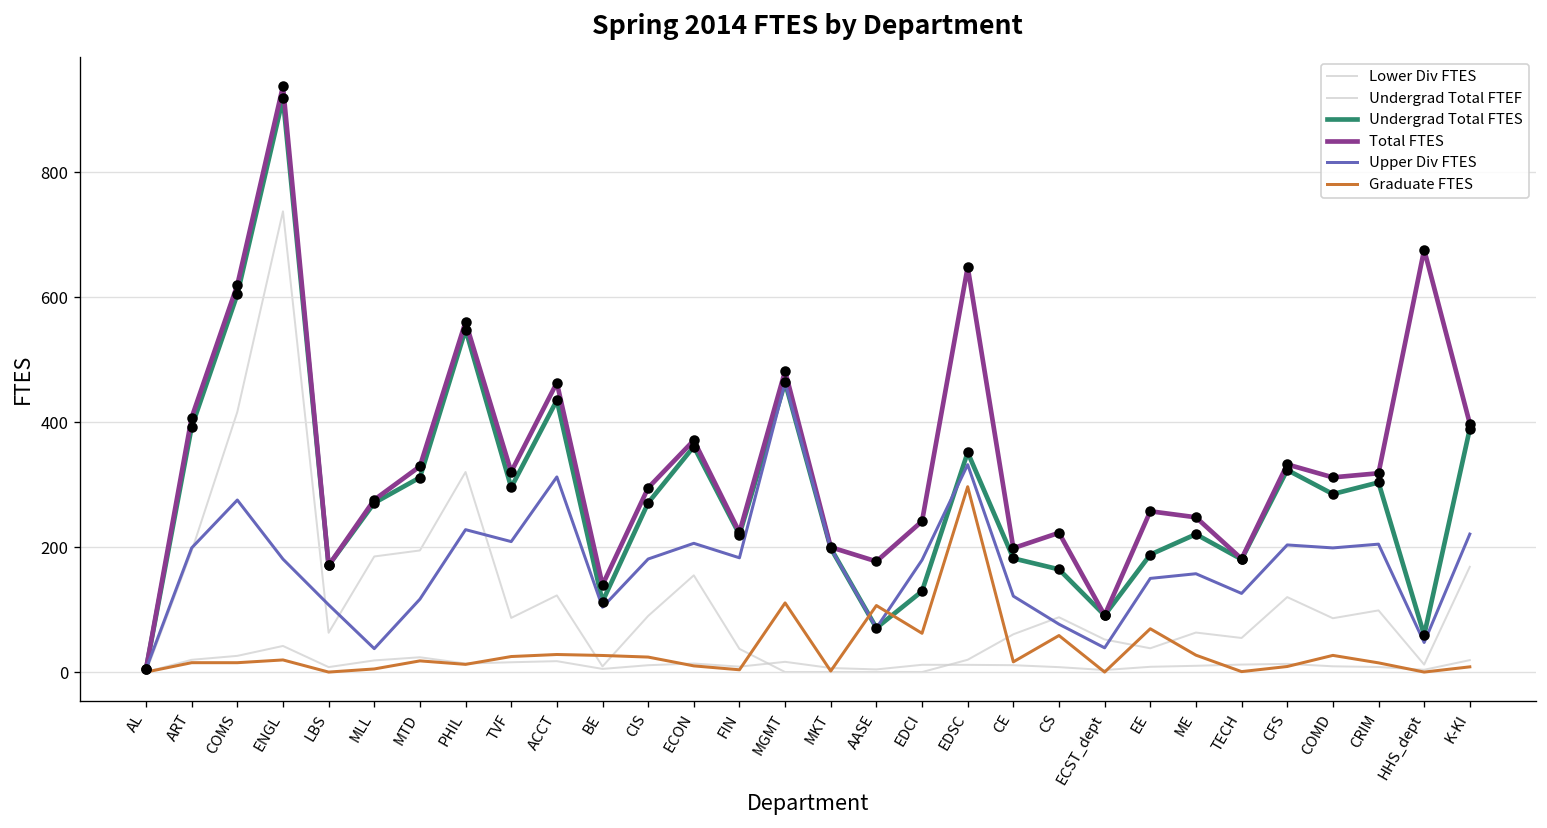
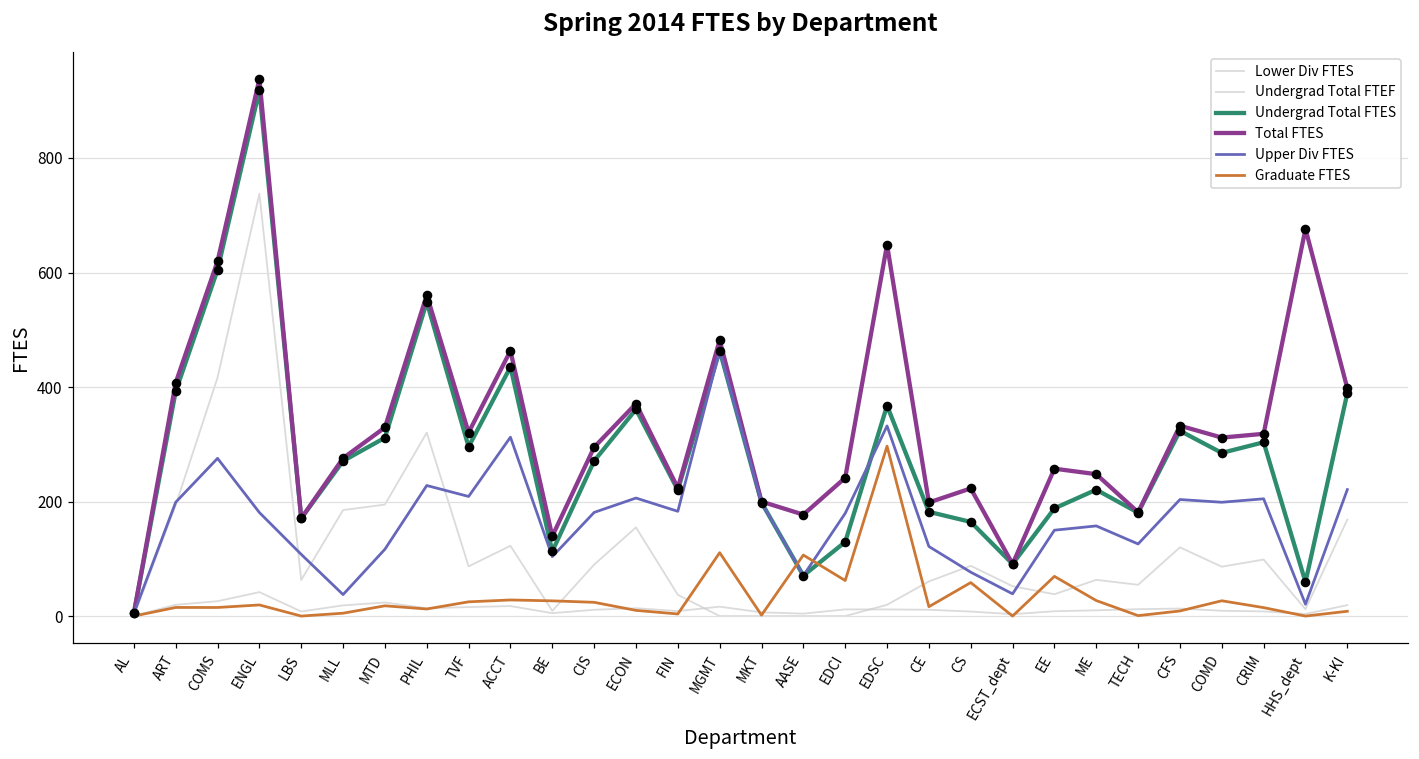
  {
    "Undergrad Total FTES": {
      "ART": 390,
      "COMS": 600,
      "ENGL": 920,
      "MLL": 270,
      "MTD": 310,
      "PHIL": 550,
      "TVF": 300,
      "ACCT": 440,
      "BE": 110,
      "CIS": 270,
      "ECON": 360,
      "EDCI": 130,
-     "EDSC": 350,
+     "EDSC": 370,
      "CE": 180,
      "CS": 160,
      "EE": 190,
      "ME": 220,
      "CFS": 320,
      "COMD": 280,
      "CRIM": 300,
      "HHS_dept": 60,
      "K-KI": 390
    },
    "Total FTES": {
      "ART": 410,
      "COMS": 620,
      "ENGL": 940,
      "MLL": 280,
      "MTD": 330,
      "PHIL": 560,
      "TVF": 320,
      "ACCT": 460,
      "BE": 140,
      "CIS": 290,
      "ECON": 370,
      "MGMT": 480,
      "AASE": 180,
      "EDCI": 240,
      "EDSC": 650,
      "CE": 200,
      "CS": 220,
      "EE": 260,
      "ME": 250,
      "CFS": 330,
      "COMD": 310,
      "CRIM": 320,
      "HHS_dept": 680,
      "K-KI": 400
    },
    "Upper Div FTES": {
      "ART": 200,
      "COMS": 280,
      "ENGL": 180,
      "LBS": 110,
      "MLL": 40,
      "MTD": 120,
      "PHIL": 230,
      "TVF": 210,
      "ACCT": 310,
      "BE": 100,
      "CIS": 180,
      "ECON": 210,
      "FIN": 180,
      "EDCI": 180,
      "EDSC": 330,
      "CE": 120,
      "CS": 80,
      "ECST_dept": 40,
      "EE": 150,
      "ME": 160,
      "TECH": 130,
      "CFS": 200,
      "COMD": 200,
      "CRIM": 200,
-     "HHS_dept": 50,
+     "HHS_dept": 20,
      "K-KI": 220
    },
    "Graduate FTES": {
      "COMS": 20,
      "ENGL": 20,
      "LBS": 0,
      "MLL": 10,
      "MTD": 20,
      "TVF": 20,
      "ACCT": 30,
      "BE": 30,
      "CIS": 20,
      "FIN": 0,
      "MGMT": 110,
      "AASE": 110,
      "EDCI": 60,
      "EDSC": 300,
      "CE": 20,
      "CS": 60,
      "EE": 70,
      "ME": 30,
      "TECH": 0,
      "COMD": 30,
      "CRIM": 10,
      "K-KI": 10
    }
  }
